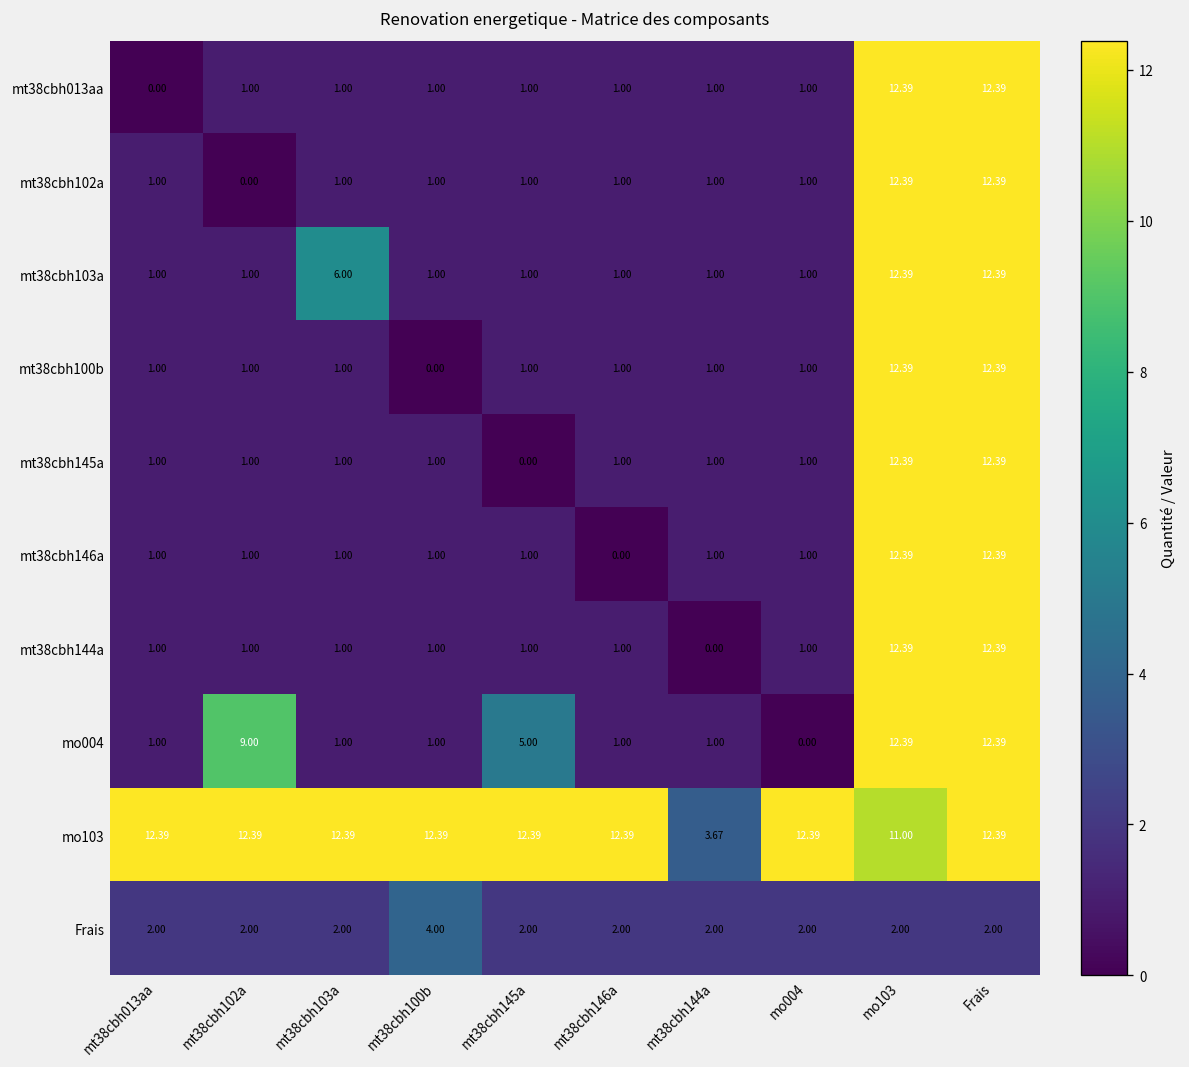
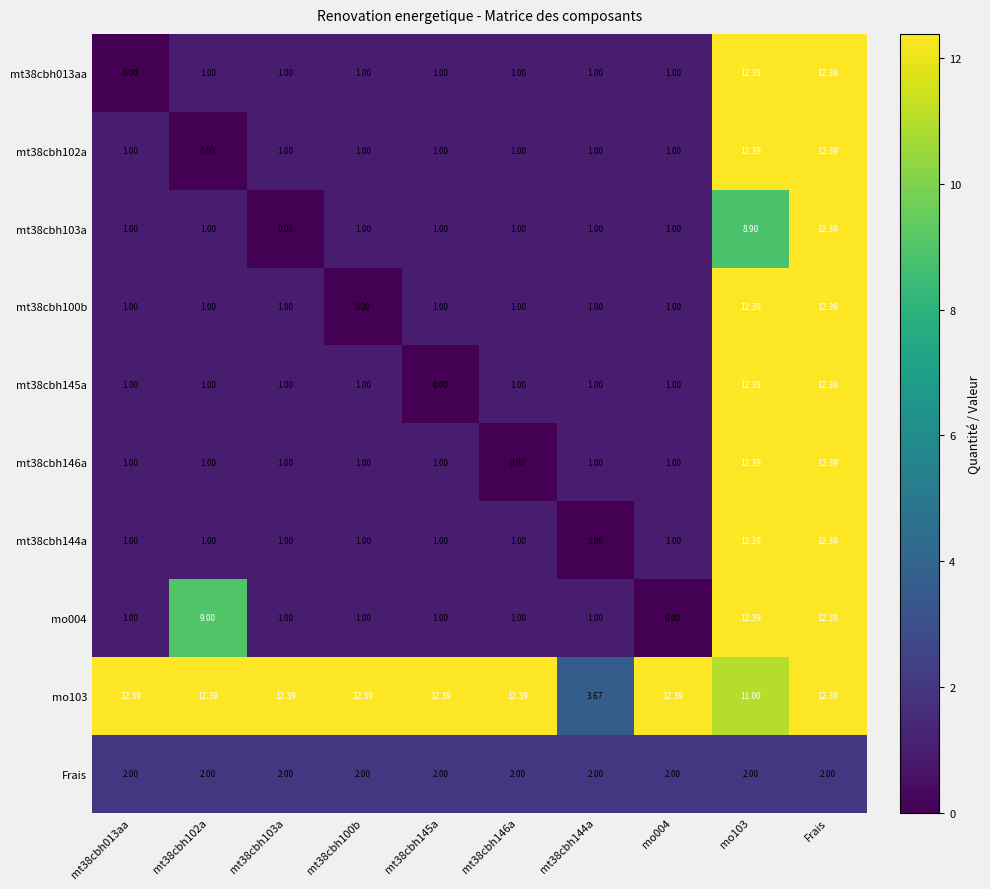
  {
    "mt38cbh013aa": {
      "mt38cbh013aa": 0.00,
      "mt38cbh102a": 1.00,
      "mt38cbh103a": 1.00,
      "mt38cbh100b": 1.00,
      "mt38cbh145a": 1.00,
      "mt38cbh146a": 1.00,
      "mt38cbh144a": 1.00,
      "mo004": 1.00,
      "mo103": 12.39,
      "Frais": 12.39
    },
    "mt38cbh102a": {
      "mt38cbh013aa": 1.00,
      "mt38cbh102a": 0.00,
      "mt38cbh103a": 1.00,
      "mt38cbh100b": 1.00,
      "mt38cbh145a": 1.00,
      "mt38cbh146a": 1.00,
      "mt38cbh144a": 1.00,
      "mo004": 1.00,
      "mo103": 12.39,
      "Frais": 12.39
    },
    "mt38cbh103a": {
      "mt38cbh013aa": 1.00,
      "mt38cbh102a": 1.00,
-     "mt38cbh103a": 6.00,
+     "mt38cbh103a": 0.00,
      "mt38cbh100b": 1.00,
      "mt38cbh145a": 1.00,
      "mt38cbh146a": 1.00,
      "mt38cbh144a": 1.00,
      "mo004": 1.00,
-     "mo103": 12.39,
+     "mo103": 8.90,
      "Frais": 12.39
    },
    "mt38cbh100b": {
      "mt38cbh013aa": 1.00,
      "mt38cbh102a": 1.00,
      "mt38cbh103a": 1.00,
      "mt38cbh100b": 0.00,
      "mt38cbh145a": 1.00,
      "mt38cbh146a": 1.00,
      "mt38cbh144a": 1.00,
      "mo004": 1.00,
      "mo103": 12.39,
      "Frais": 12.39
    },
    "mt38cbh145a": {
      "mt38cbh013aa": 1.00,
      "mt38cbh102a": 1.00,
      "mt38cbh103a": 1.00,
      "mt38cbh100b": 1.00,
      "mt38cbh145a": 0.00,
      "mt38cbh146a": 1.00,
      "mt38cbh144a": 1.00,
      "mo004": 1.00,
      "mo103": 12.39,
      "Frais": 12.39
    },
    "mt38cbh146a": {
      "mt38cbh013aa": 1.00,
      "mt38cbh102a": 1.00,
      "mt38cbh103a": 1.00,
      "mt38cbh100b": 1.00,
      "mt38cbh145a": 1.00,
      "mt38cbh146a": 0.00,
      "mt38cbh144a": 1.00,
      "mo004": 1.00,
      "mo103": 12.39,
      "Frais": 12.39
    },
    "mt38cbh144a": {
      "mt38cbh013aa": 1.00,
      "mt38cbh102a": 1.00,
      "mt38cbh103a": 1.00,
      "mt38cbh100b": 1.00,
      "mt38cbh145a": 1.00,
      "mt38cbh146a": 1.00,
      "mt38cbh144a": 0.00,
      "mo004": 1.00,
      "mo103": 12.39,
      "Frais": 12.39
    },
    "mo004": {
      "mt38cbh013aa": 1.00,
      "mt38cbh102a": 9.00,
      "mt38cbh103a": 1.00,
      "mt38cbh100b": 1.00,
-     "mt38cbh145a": 5.00,
+     "mt38cbh145a": 1.00,
      "mt38cbh146a": 1.00,
      "mt38cbh144a": 1.00,
      "mo004": 0.00,
      "mo103": 12.39,
      "Frais": 12.39
    },
    "mo103": {
      "mt38cbh013aa": 12.39,
      "mt38cbh102a": 12.39,
      "mt38cbh103a": 12.39,
      "mt38cbh100b": 12.39,
      "mt38cbh145a": 12.39,
      "mt38cbh146a": 12.39,
      "mt38cbh144a": 3.67,
      "mo004": 12.39,
      "mo103": 11.00,
      "Frais": 12.39
    },
    "Frais": {
      "mt38cbh013aa": 2.00,
      "mt38cbh102a": 2.00,
      "mt38cbh103a": 2.00,
-     "mt38cbh100b": 4.00,
+     "mt38cbh100b": 2.00,
      "mt38cbh145a": 2.00,
      "mt38cbh146a": 2.00,
      "mt38cbh144a": 2.00,
      "mo004": 2.00,
      "mo103": 2.00,
      "Frais": 2.00
    }
  }
